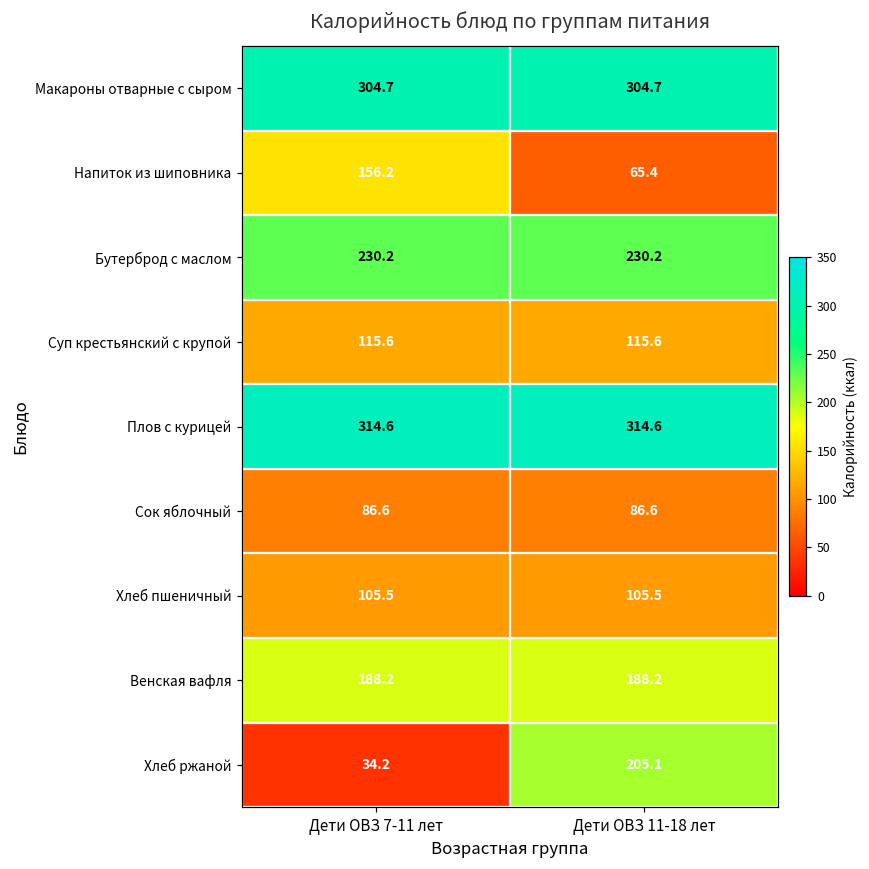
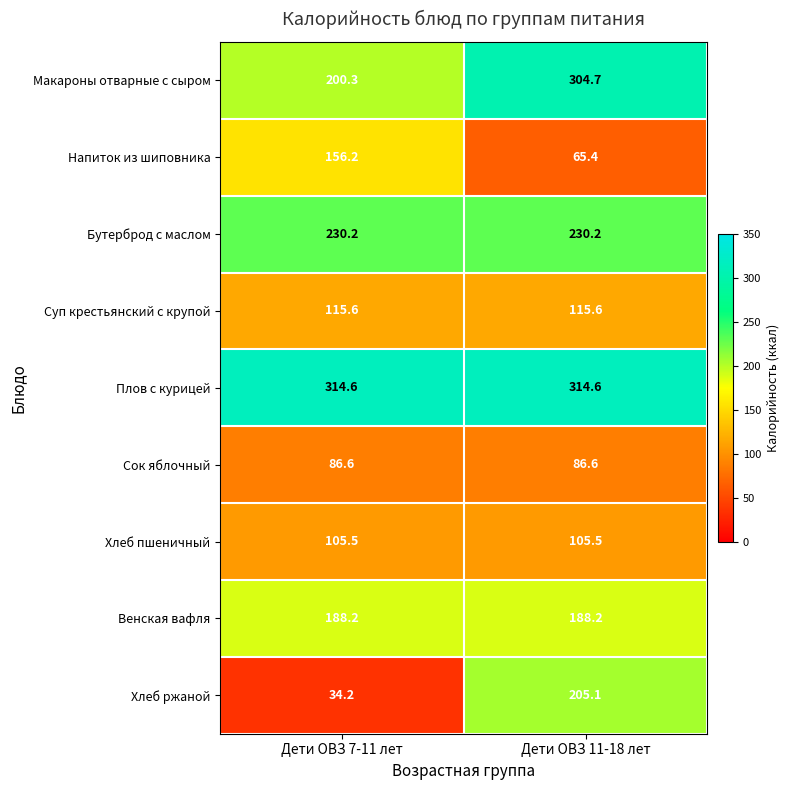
  {
    "Макароны отварные с сыром": {
-     "Дети ОВЗ 7-11 лет": 304.7,
+     "Дети ОВЗ 7-11 лет": 200.3,
      "Дети ОВЗ 11-18 лет": 304.7
    },
    "Напиток из шиповника": {
      "Дети ОВЗ 7-11 лет": 156.2,
      "Дети ОВЗ 11-18 лет": 65.4
    },
    "Бутерброд с маслом": {
      "Дети ОВЗ 7-11 лет": 230.2,
      "Дети ОВЗ 11-18 лет": 230.2
    },
    "Суп крестьянский с крупой": {
      "Дети ОВЗ 7-11 лет": 115.6,
      "Дети ОВЗ 11-18 лет": 115.6
    },
    "Плов с курицей": {
      "Дети ОВЗ 7-11 лет": 314.6,
      "Дети ОВЗ 11-18 лет": 314.6
    },
    "Сок яблочный": {
      "Дети ОВЗ 7-11 лет": 86.6,
      "Дети ОВЗ 11-18 лет": 86.6
    },
    "Хлеб пшеничный": {
      "Дети ОВЗ 7-11 лет": 105.5,
      "Дети ОВЗ 11-18 лет": 105.5
    },
    "Венская вафля": {
      "Дети ОВЗ 7-11 лет": 188.2,
      "Дети ОВЗ 11-18 лет": 188.2
    },
    "Хлеб ржаной": {
      "Дети ОВЗ 7-11 лет": 34.2,
      "Дети ОВЗ 11-18 лет": 205.1
    }
  }
